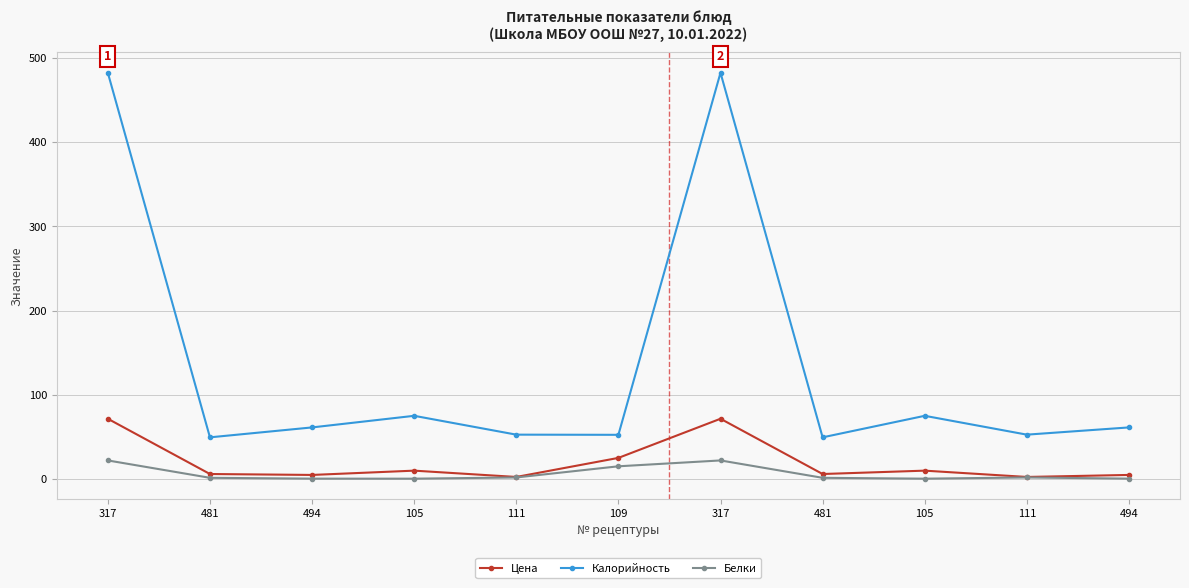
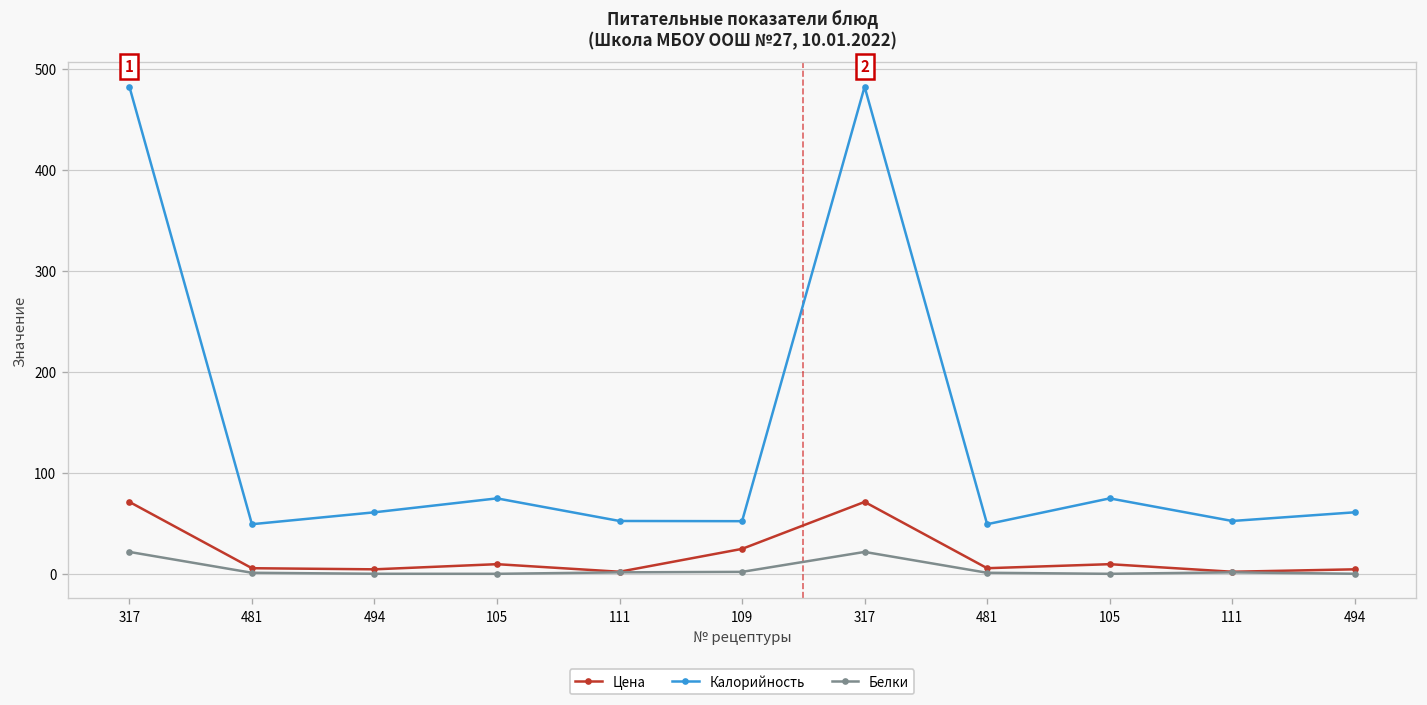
  {
    "Цена": {
      "109": 20
    },
    "Калорийность": {
      "109": 50
    },
    "Белки": {
-     "109": 10
+     "109": 0
    }
  }
